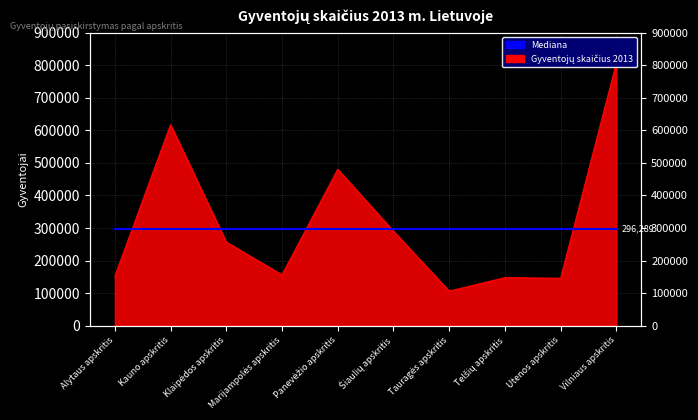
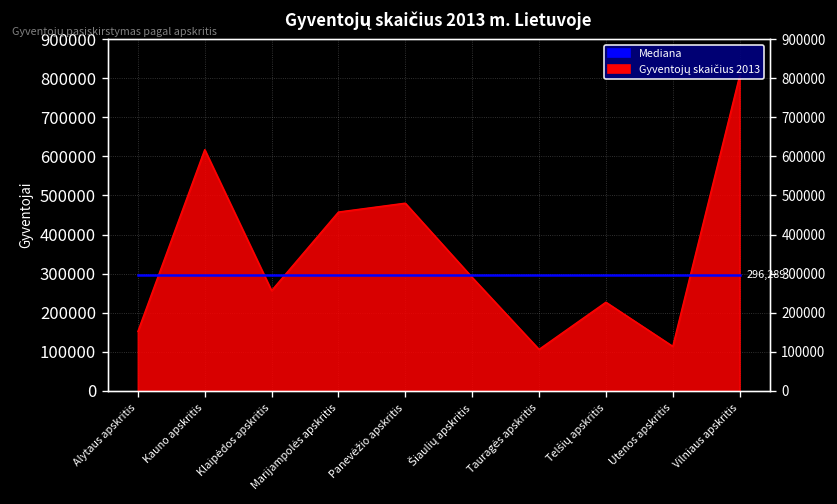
  {
    "Gyventojų skaičius 2013": {
      "Alytaus apskritis": "150000",
      "Kauno apskritis": "620000",
      "Klaipėdos apskritis": "260000",
-     "Marijampolės apskritis": "160000",
+     "Marijampolės apskritis": "460000",
      "Panevėžio apskritis": "480000",
      "Tauragės apskritis": "110000",
-     "Telšių apskritis": "150000",
-     "Utenos apskritis": "150000"
+     "Telšių apskritis": "230000",
+     "Utenos apskritis": "110000"
    },
    "Mediana": {
      "Vilniaus apskritis": "296,289"
    }
  }
